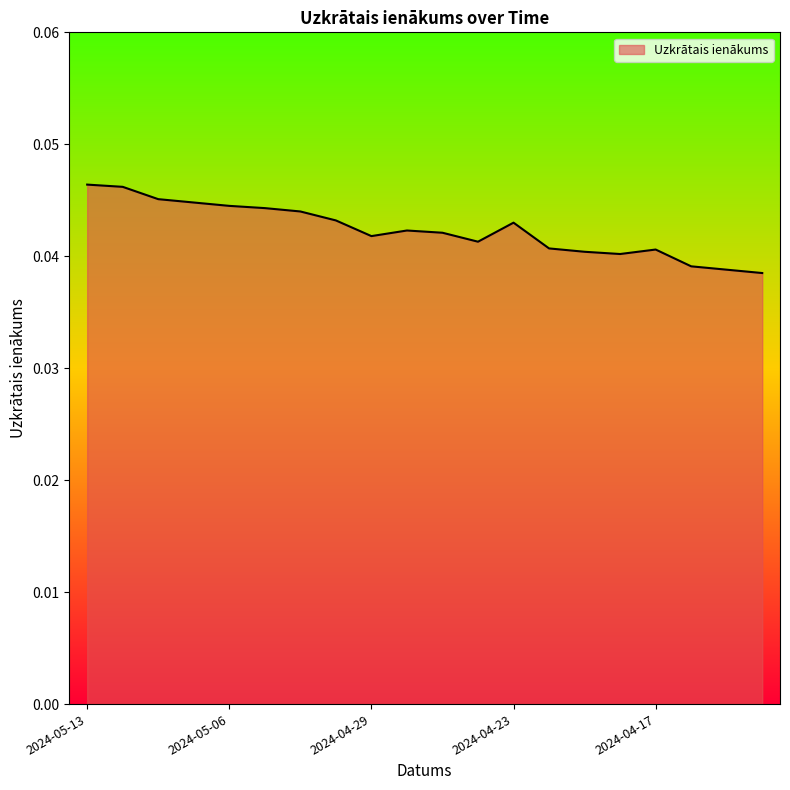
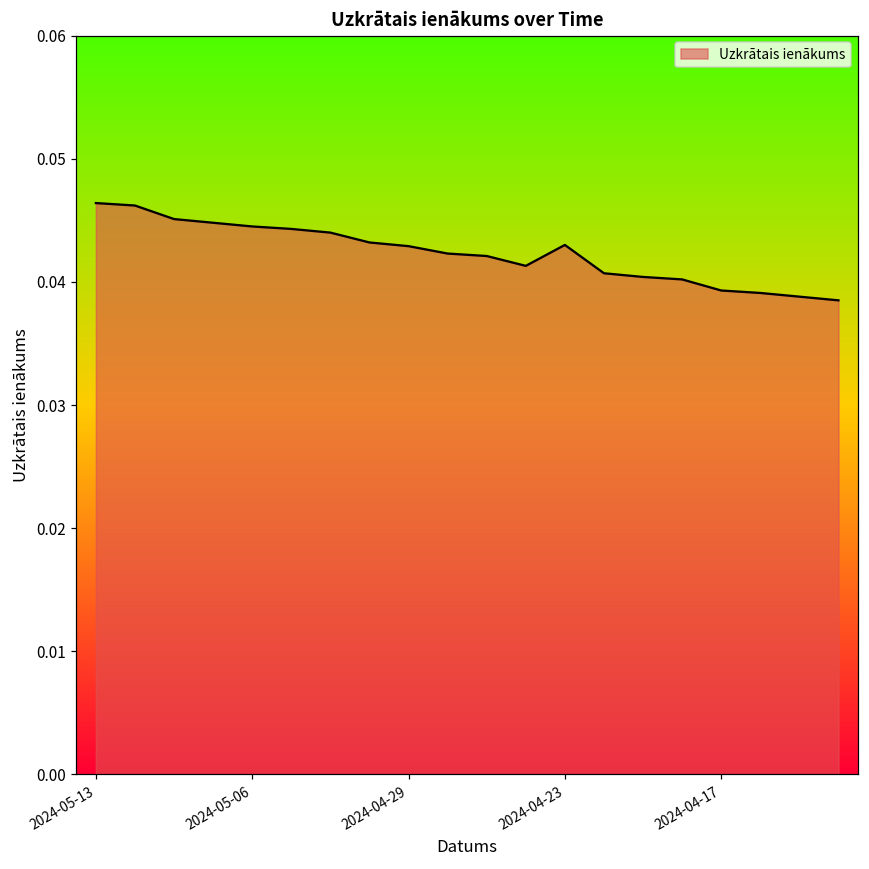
  {
    "2024-05-13": 0.0464,
    "2024-05-06": 0.0445,
-   "2024-04-29": 0.0418,
+   "2024-04-29": 0.0429,
    "2024-04-23": 0.0430,
-   "2024-04-17": 0.0406
+   "2024-04-17": 0.0393
  }
